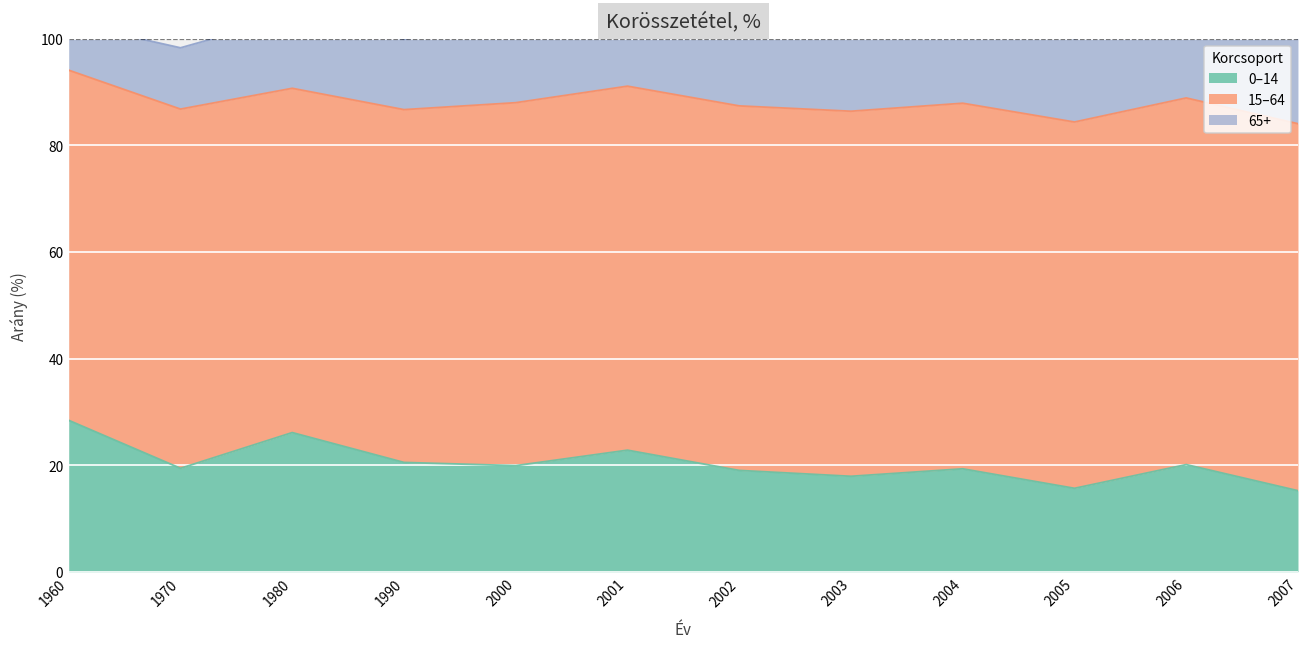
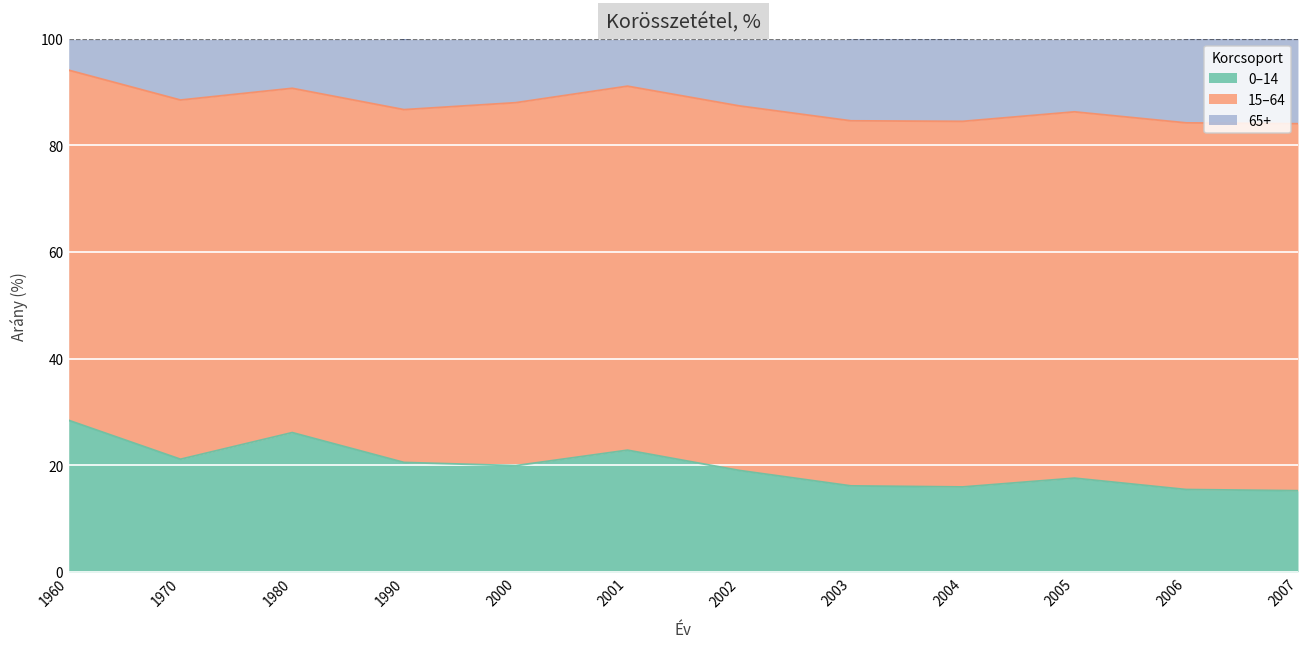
  {
    "0–14": {
      "1960": 28,
-     "1970": 19,
+     "1970": 21,
      "1980": 26,
      "1990": 21,
      "2000": 20,
      "2001": 23,
      "2002": 19,
-     "2003": 18,
-     "2004": 19,
-     "2005": 16,
-     "2006": 20,
+     "2003": 16,
+     "2004": 16,
+     "2005": 18,
+     "2006": 15,
      "2007": 15
    },
    "15–64": {
      "1960": 66,
      "1970": 67,
      "1980": 65,
      "1990": 66,
      "2000": 68,
      "2001": 68,
      "2002": 68,
      "2003": 69,
      "2004": 69,
      "2005": 69,
      "2006": 69,
      "2007": 69
    },
    "65+": {
      "1970": 12,
      "1990": 13,
      "2007": 16
    }
  }
